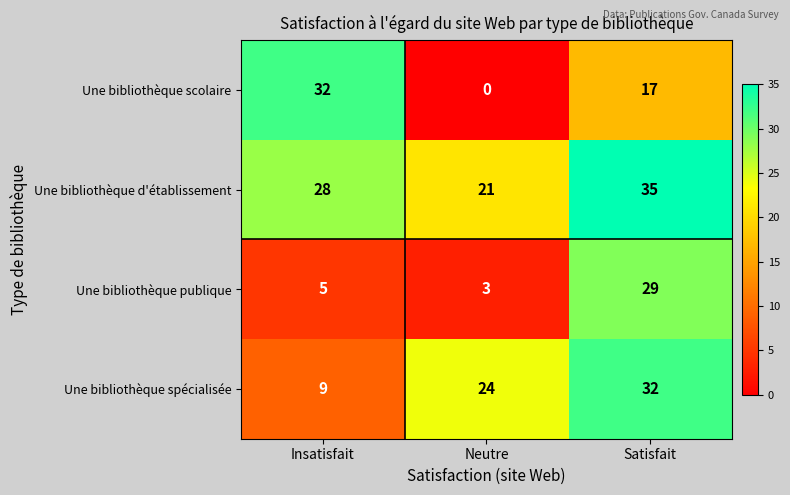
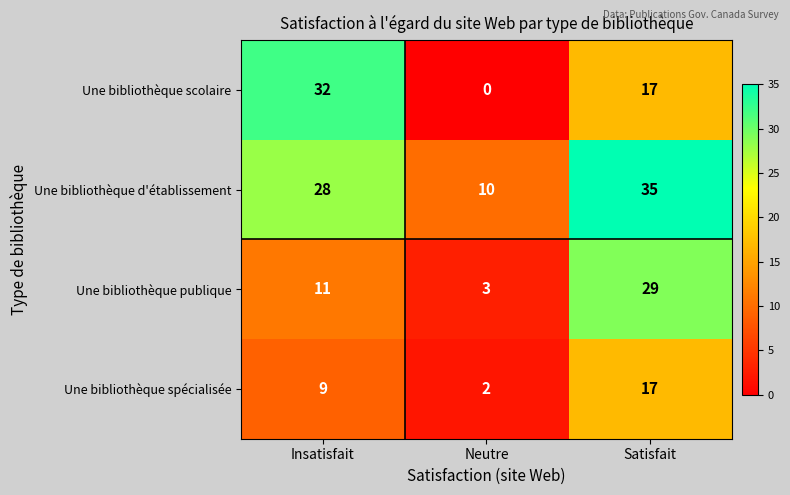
  {
    "Une bibliothèque scolaire": {
      "Insatisfait": 32,
      "Neutre": 0,
      "Satisfait": 17
    },
    "Une bibliothèque d'établissement": {
      "Insatisfait": 28,
-     "Neutre": 21,
+     "Neutre": 10,
      "Satisfait": 35
    },
    "Une bibliothèque publique": {
-     "Insatisfait": 5,
+     "Insatisfait": 11,
      "Neutre": 3,
      "Satisfait": 29
    },
    "Une bibliothèque spécialisée": {
      "Insatisfait": 9,
-     "Neutre": 24,
-     "Satisfait": 32
+     "Neutre": 2,
+     "Satisfait": 17
    }
  }
